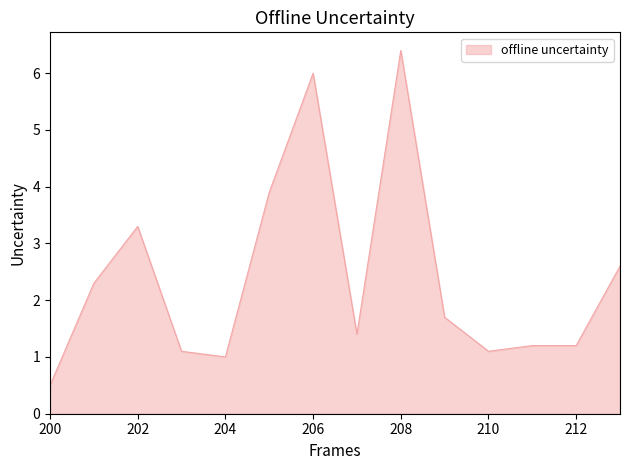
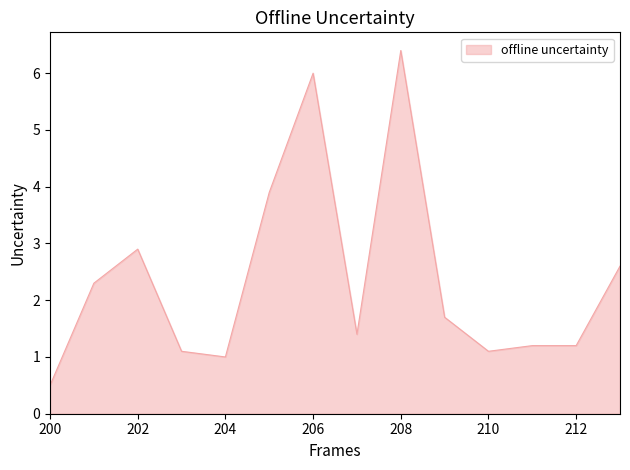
  {
    "200": 0.5,
-   "202": 3.3,
+   "202": 2.9,
    "204": 1.0,
    "206": 6.0,
    "208": 6.4,
    "210": 1.1,
    "212": 1.2
  }
